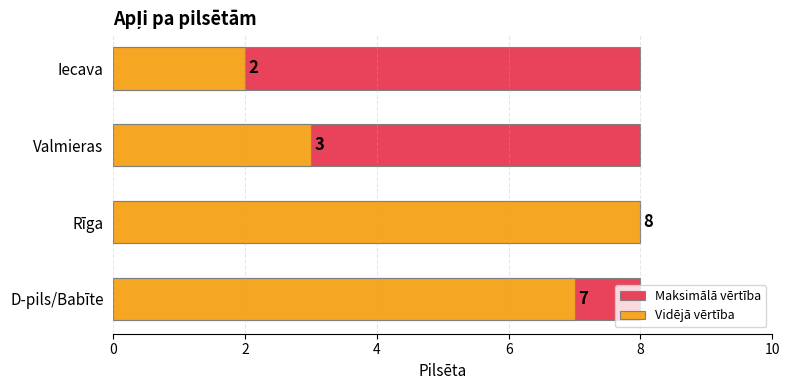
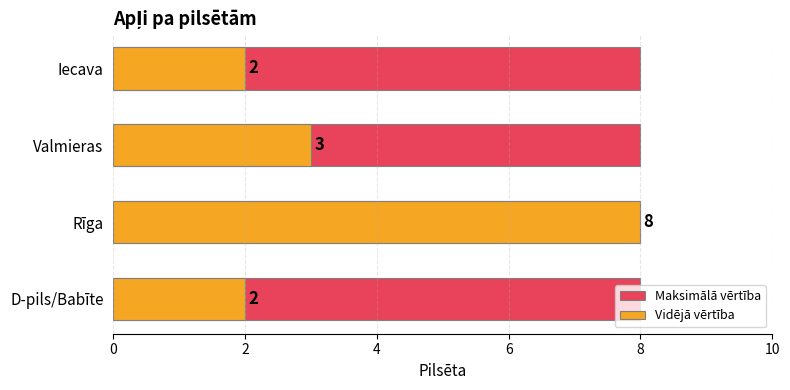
  {
    "Maksimālā vērtība": {
      "Rīga": 8
    },
    "Vidējā vērtība": {
      "Rīga": 8,
-     "D-pils/Babīte": 7
+     "D-pils/Babīte": 2
    }
  }
